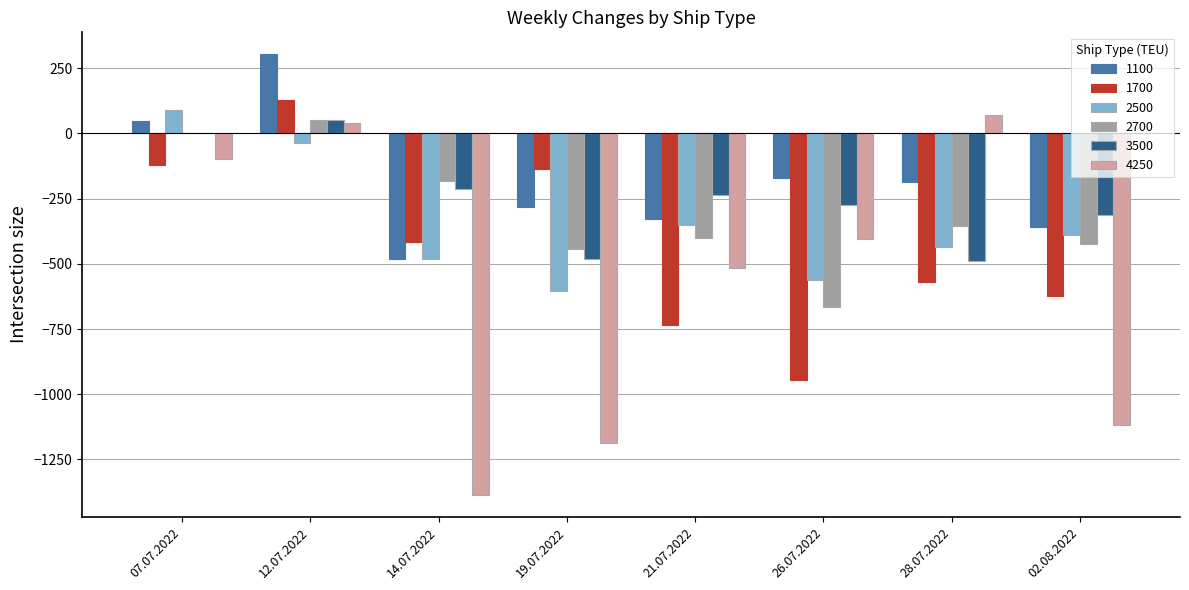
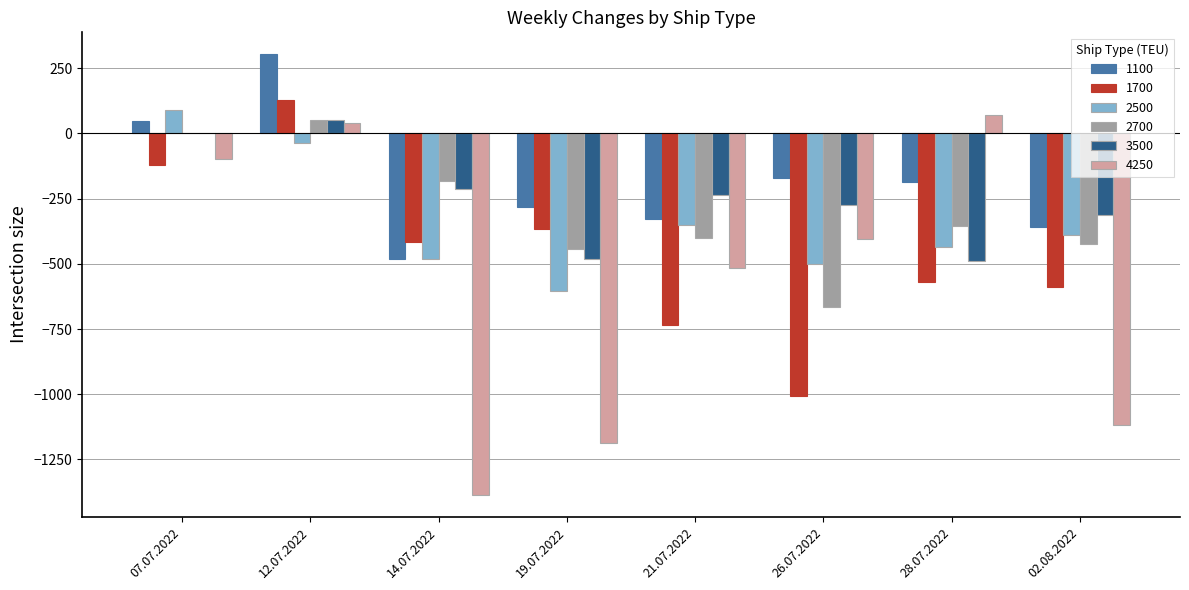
  {
    "1700": {
      "07.07.2022": -120,
      "12.07.2022": 130,
      "14.07.2022": -420,
-     "19.07.2022": -140,
+     "19.07.2022": -370,
      "21.07.2022": -730,
-     "26.07.2022": -950,
+     "26.07.2022": -1010,
      "28.07.2022": -570,
-     "02.08.2022": -620
+     "02.08.2022": -590
    },
    "2500": {
      "07.07.2022": 90,
      "12.07.2022": -40,
      "14.07.2022": -480,
      "19.07.2022": -610,
      "21.07.2022": -350,
-     "26.07.2022": -560,
+     "26.07.2022": -500,
      "28.07.2022": -440,
      "02.08.2022": -390
    }
  }
